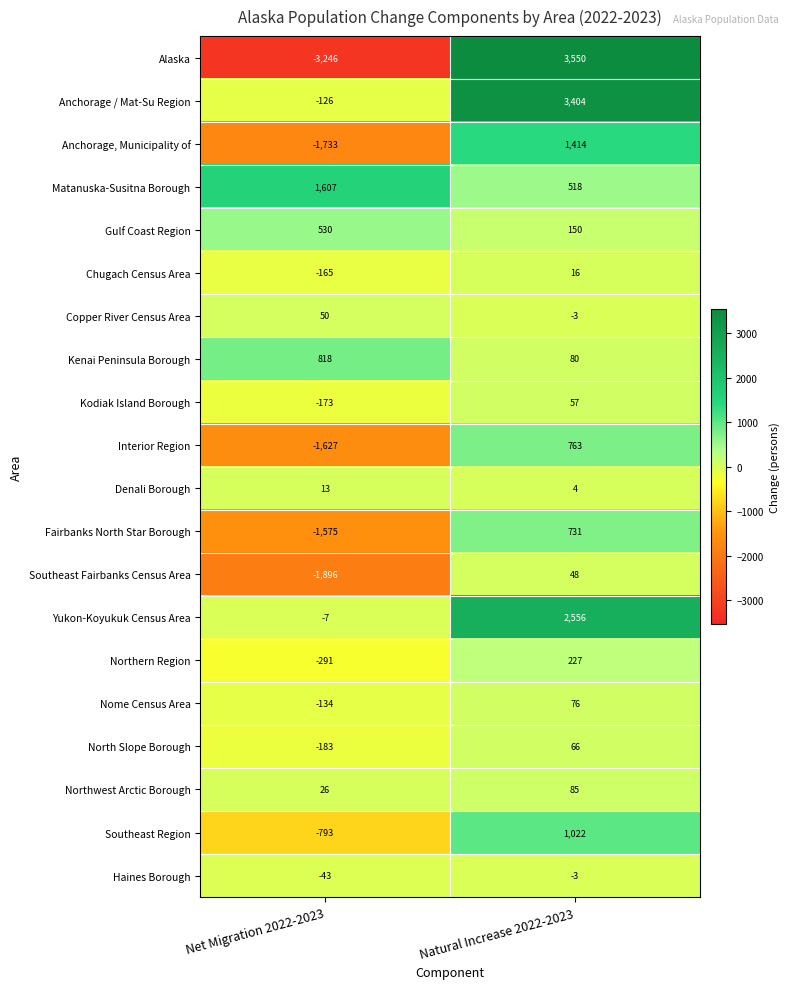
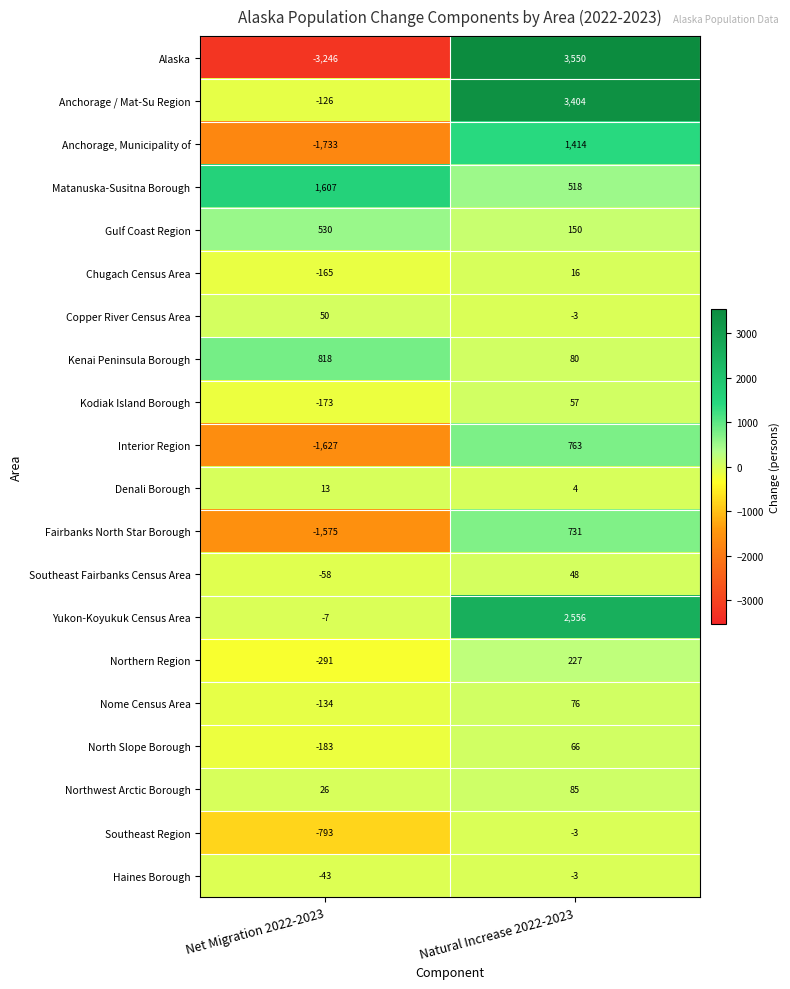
  {
    "Alaska": {
      "Net Migration 2022-2023": "-3,246",
      "Natural Increase 2022-2023": "3,550"
    },
    "Anchorage / Mat-Su Region": {
      "Net Migration 2022-2023": "-126",
      "Natural Increase 2022-2023": "3,404"
    },
    "Anchorage, Municipality of": {
      "Net Migration 2022-2023": "-1,733",
      "Natural Increase 2022-2023": "1,414"
    },
    "Matanuska-Susitna Borough": {
      "Net Migration 2022-2023": "1,607",
      "Natural Increase 2022-2023": "518"
    },
    "Gulf Coast Region": {
      "Net Migration 2022-2023": "530",
      "Natural Increase 2022-2023": "150"
    },
    "Chugach Census Area": {
      "Net Migration 2022-2023": "-165",
      "Natural Increase 2022-2023": "16"
    },
    "Copper River Census Area": {
      "Net Migration 2022-2023": "50",
      "Natural Increase 2022-2023": "-3"
    },
    "Kenai Peninsula Borough": {
      "Net Migration 2022-2023": "818",
      "Natural Increase 2022-2023": "80"
    },
    "Kodiak Island Borough": {
      "Net Migration 2022-2023": "-173",
      "Natural Increase 2022-2023": "57"
    },
    "Interior Region": {
      "Net Migration 2022-2023": "-1,627",
      "Natural Increase 2022-2023": "763"
    },
    "Denali Borough": {
      "Net Migration 2022-2023": "13",
      "Natural Increase 2022-2023": "4"
    },
    "Fairbanks North Star Borough": {
      "Net Migration 2022-2023": "-1,575",
      "Natural Increase 2022-2023": "731"
    },
    "Southeast Fairbanks Census Area": {
-     "Net Migration 2022-2023": "-1,896",
+     "Net Migration 2022-2023": "-58",
      "Natural Increase 2022-2023": "48"
    },
    "Yukon-Koyukuk Census Area": {
      "Net Migration 2022-2023": "-7",
      "Natural Increase 2022-2023": "2,556"
    },
    "Northern Region": {
      "Net Migration 2022-2023": "-291",
      "Natural Increase 2022-2023": "227"
    },
    "Nome Census Area": {
      "Net Migration 2022-2023": "-134",
      "Natural Increase 2022-2023": "76"
    },
    "North Slope Borough": {
      "Net Migration 2022-2023": "-183",
      "Natural Increase 2022-2023": "66"
    },
    "Northwest Arctic Borough": {
      "Net Migration 2022-2023": "26",
      "Natural Increase 2022-2023": "85"
    },
    "Southeast Region": {
      "Net Migration 2022-2023": "-793",
-     "Natural Increase 2022-2023": "1,022"
+     "Natural Increase 2022-2023": "-3"
    },
    "Haines Borough": {
      "Net Migration 2022-2023": "-43",
      "Natural Increase 2022-2023": "-3"
    }
  }
